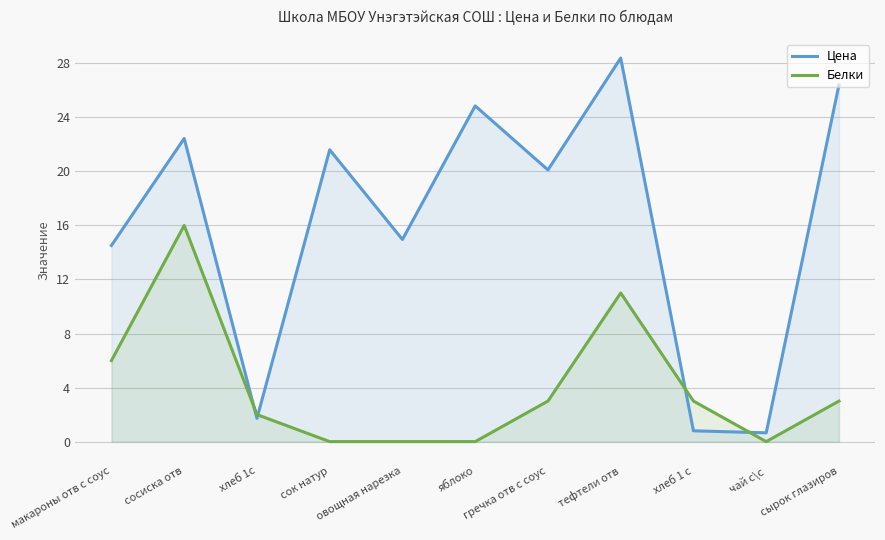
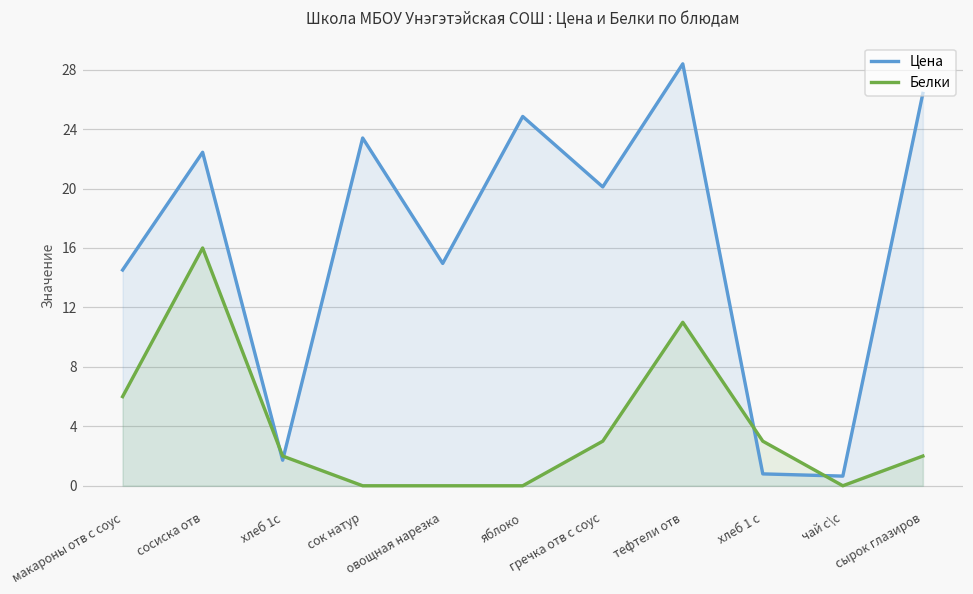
  {
    "Цена": {
      "макароны отв с соус": 14.5,
      "сосиска отв": 22.4,
      "хлеб 1с": 1.7,
-     "сок натур": 21.6,
+     "сок натур": 23.4,
      "овощная нарезка": 15.0,
      "яблоко": 24.9,
      "гречка отв с соус": 20.1,
      "тефтели отв": 28.4,
      "хлеб 1 с": 0.8,
      "чай с\\с": 0.7
    },
    "Белки": {
      "макароны отв с соус": 6,
      "сосиска отв": 16,
      "хлеб 1с": 2,
      "сок натур": 0,
      "овощная нарезка": 0,
      "яблоко": 0,
      "гречка отв с соус": 3,
      "тефтели отв": 11,
      "хлеб 1 с": 3,
      "чай с\\с": 0,
-     "сырок глазиров": 3
+     "сырок глазиров": 2
    }
  }
